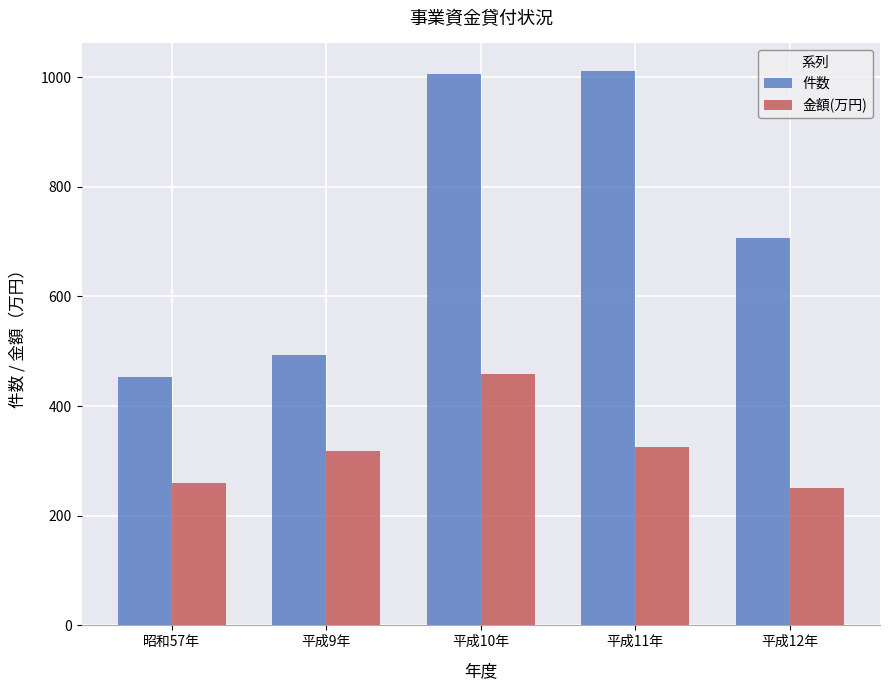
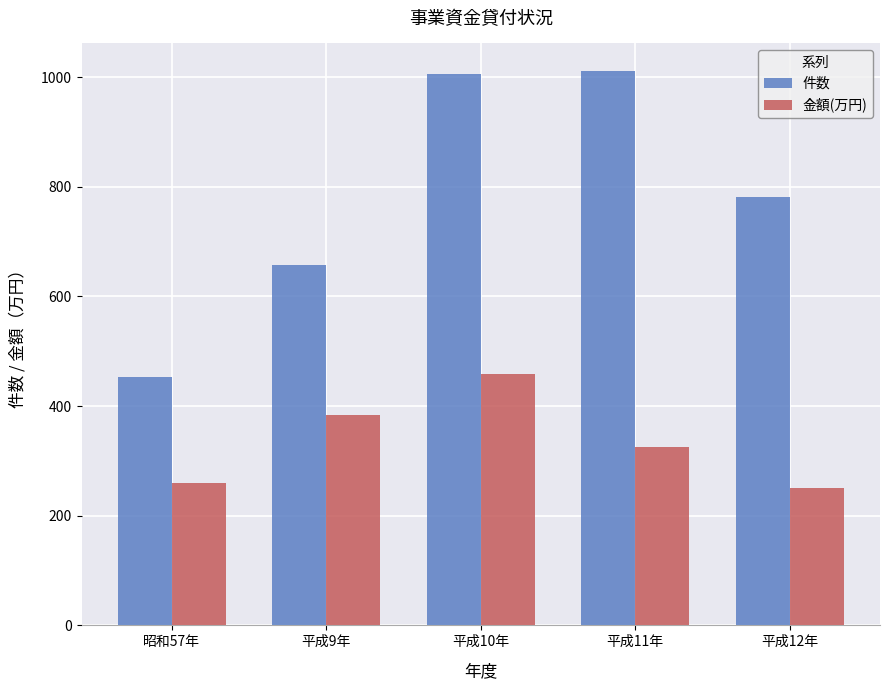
  {
    "件数": {
      "昭和57年": 450,
-     "平成9年": 490,
+     "平成9年": 660,
      "平成10年": 1010,
      "平成11年": 1010,
-     "平成12年": 710
+     "平成12年": 780
    },
    "金額(万円)": {
      "昭和57年": 260,
-     "平成9年": 320,
+     "平成9年": 380,
      "平成10年": 460,
      "平成11年": 330,
      "平成12年": 250
    }
  }
